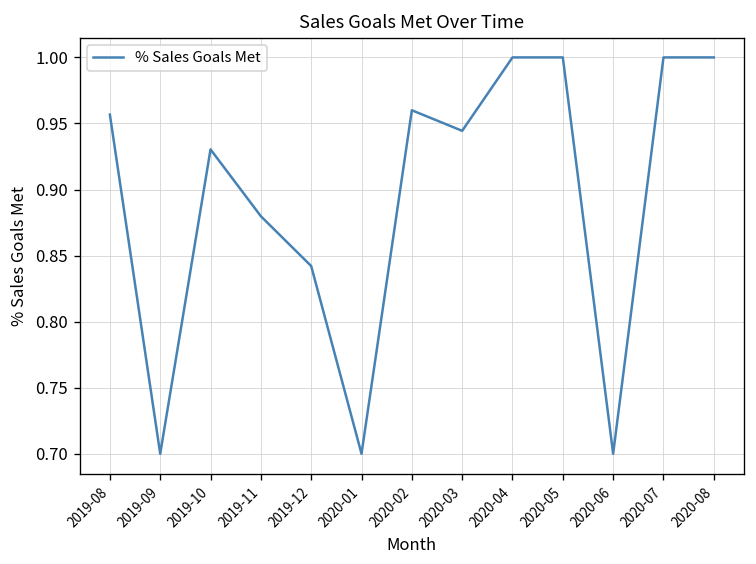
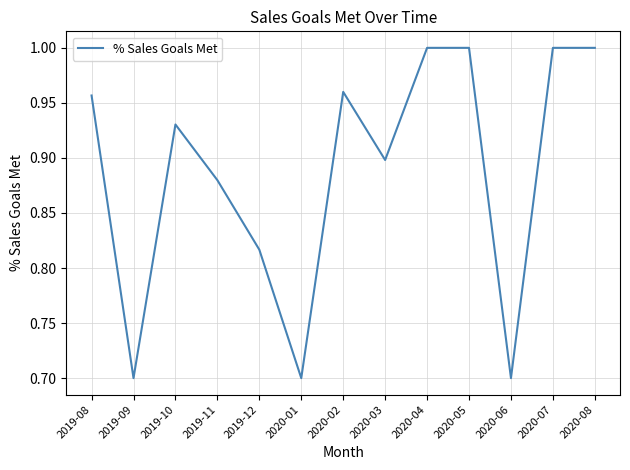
  {
    "2019-08": 0.957,
    "2019-09": 0.700,
    "2019-10": 0.930,
    "2019-11": 0.880,
-   "2019-12": 0.842,
+   "2019-12": 0.817,
    "2020-01": 0.700,
    "2020-02": 0.960,
-   "2020-03": 0.944,
+   "2020-03": 0.898,
    "2020-04": 1.000,
    "2020-05": 1.000,
    "2020-06": 0.700,
    "2020-07": 1.000,
    "2020-08": 1.000
  }
